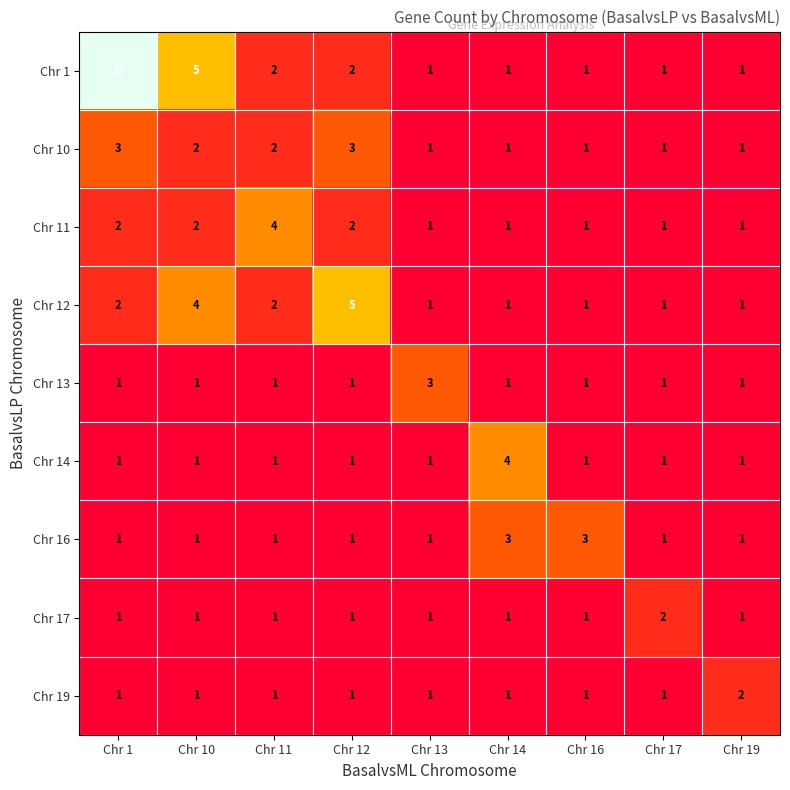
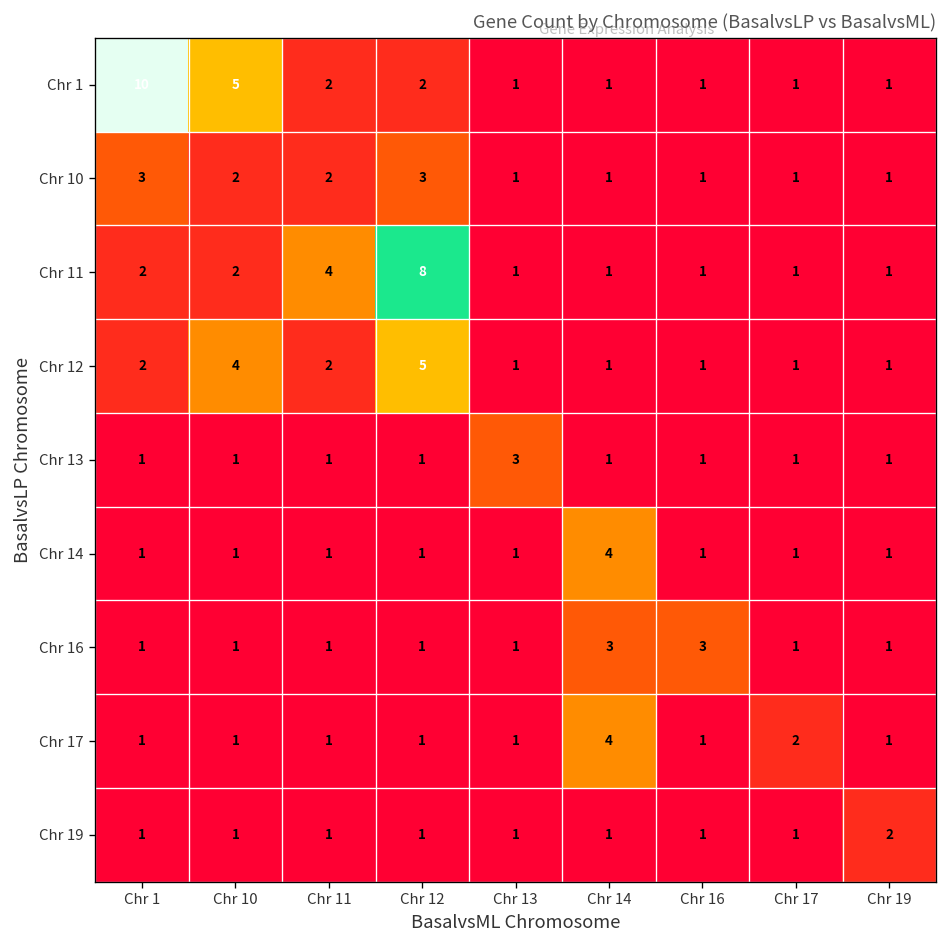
  {
    "Chr 1": {
      "Chr 10": 5,
      "Chr 11": 2,
      "Chr 12": 2,
      "Chr 13": 1,
      "Chr 14": 1,
      "Chr 16": 1,
      "Chr 17": 1,
      "Chr 19": 1
    },
    "Chr 10": {
      "Chr 1": 3,
      "Chr 10": 2,
      "Chr 11": 2,
      "Chr 12": 3,
      "Chr 13": 1,
      "Chr 14": 1,
      "Chr 16": 1,
      "Chr 17": 1,
      "Chr 19": 1
    },
    "Chr 11": {
      "Chr 1": 2,
      "Chr 10": 2,
      "Chr 11": 4,
-     "Chr 12": 2,
+     "Chr 12": 8,
      "Chr 13": 1,
      "Chr 14": 1,
      "Chr 16": 1,
      "Chr 17": 1,
      "Chr 19": 1
    },
    "Chr 12": {
      "Chr 1": 2,
      "Chr 10": 4,
      "Chr 11": 2,
      "Chr 12": 5,
      "Chr 13": 1,
      "Chr 14": 1,
      "Chr 16": 1,
      "Chr 17": 1,
      "Chr 19": 1
    },
    "Chr 13": {
      "Chr 1": 1,
      "Chr 10": 1,
      "Chr 11": 1,
      "Chr 12": 1,
      "Chr 13": 3,
      "Chr 14": 1,
      "Chr 16": 1,
      "Chr 17": 1,
      "Chr 19": 1
    },
    "Chr 14": {
      "Chr 1": 1,
      "Chr 10": 1,
      "Chr 11": 1,
      "Chr 12": 1,
      "Chr 13": 1,
      "Chr 14": 4,
      "Chr 16": 1,
      "Chr 17": 1,
      "Chr 19": 1
    },
    "Chr 16": {
      "Chr 1": 1,
      "Chr 10": 1,
      "Chr 11": 1,
      "Chr 12": 1,
      "Chr 13": 1,
      "Chr 14": 3,
      "Chr 16": 3,
      "Chr 17": 1,
      "Chr 19": 1
    },
    "Chr 17": {
      "Chr 1": 1,
      "Chr 10": 1,
      "Chr 11": 1,
      "Chr 12": 1,
      "Chr 13": 1,
-     "Chr 14": 1,
+     "Chr 14": 4,
      "Chr 16": 1,
      "Chr 17": 2,
      "Chr 19": 1
    },
    "Chr 19": {
      "Chr 1": 1,
      "Chr 10": 1,
      "Chr 11": 1,
      "Chr 12": 1,
      "Chr 13": 1,
      "Chr 14": 1,
      "Chr 16": 1,
      "Chr 17": 1,
      "Chr 19": 2
    }
  }
